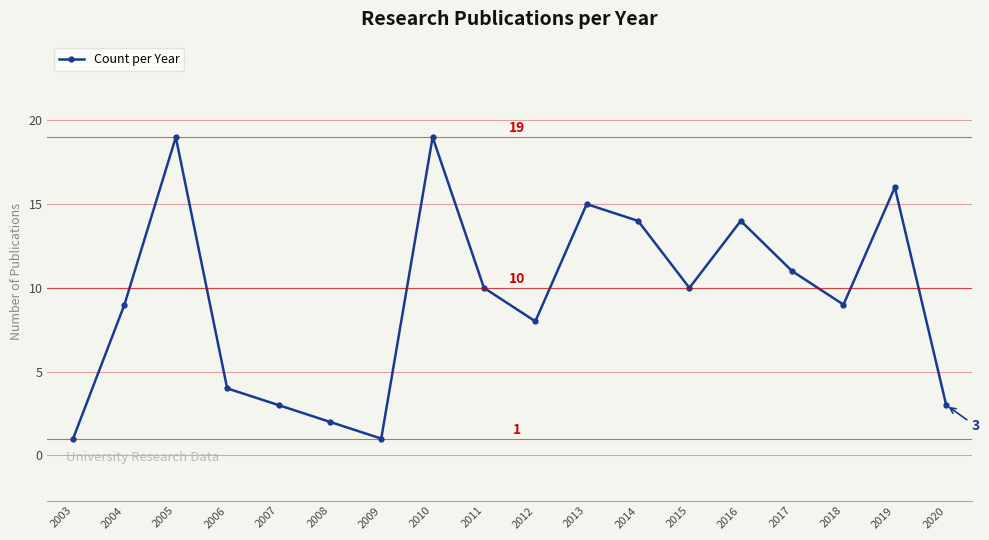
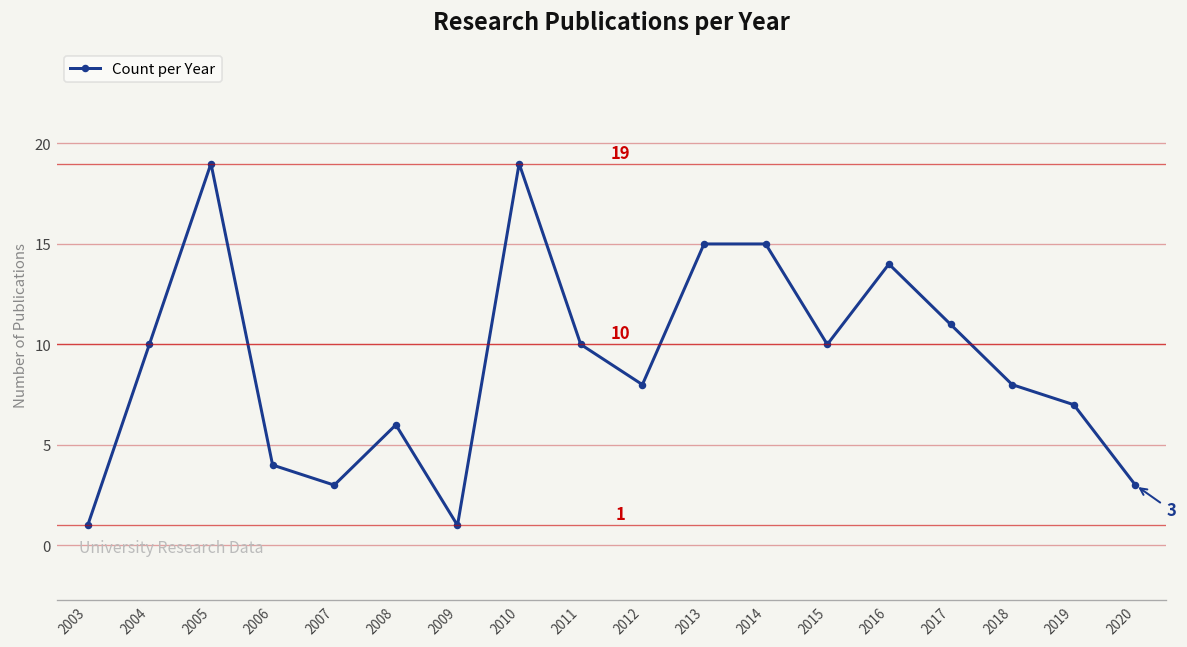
  {
    "2003": 1,
-   "2004": 9,
+   "2004": 10,
    "2005": 19,
    "2006": 4,
    "2007": 3,
-   "2008": 2,
+   "2008": 6,
    "2009": 1,
    "2010": 19,
    "2012": 8,
    "2013": 15,
-   "2014": 14,
+   "2014": 15,
    "2015": 10,
    "2016": 14,
    "2017": 11,
-   "2018": 9,
-   "2019": 16
+   "2018": 8,
+   "2019": 7
  }
